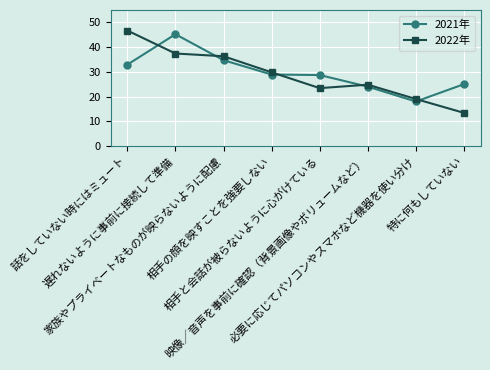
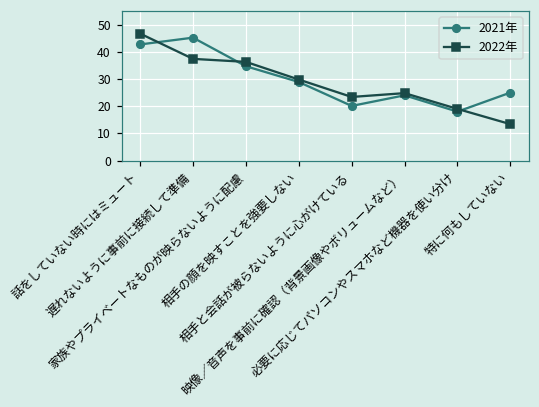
  {
    "2021年": {
-     "話をしていない時にはミュート": 33,
+     "話をしていない時にはミュート": 43,
      "遅れないように事前に接続して準備": 45,
      "家族やプライベートなものが映らないように配慮": 35,
-     "相手と会話が被らないように心がけている": 29,
+     "相手と会話が被らないように心がけている": 20,
      "特に何もしていない": 25
    },
    "2022年": {
      "話をしていない時にはミュート": 47,
      "遅れないように事前に接続して準備": 37,
      "家族やプライベートなものが映らないように配慮": 36,
      "相手と会話が被らないように心がけている": 23,
      "特に何もしていない": 13
    }
  }
